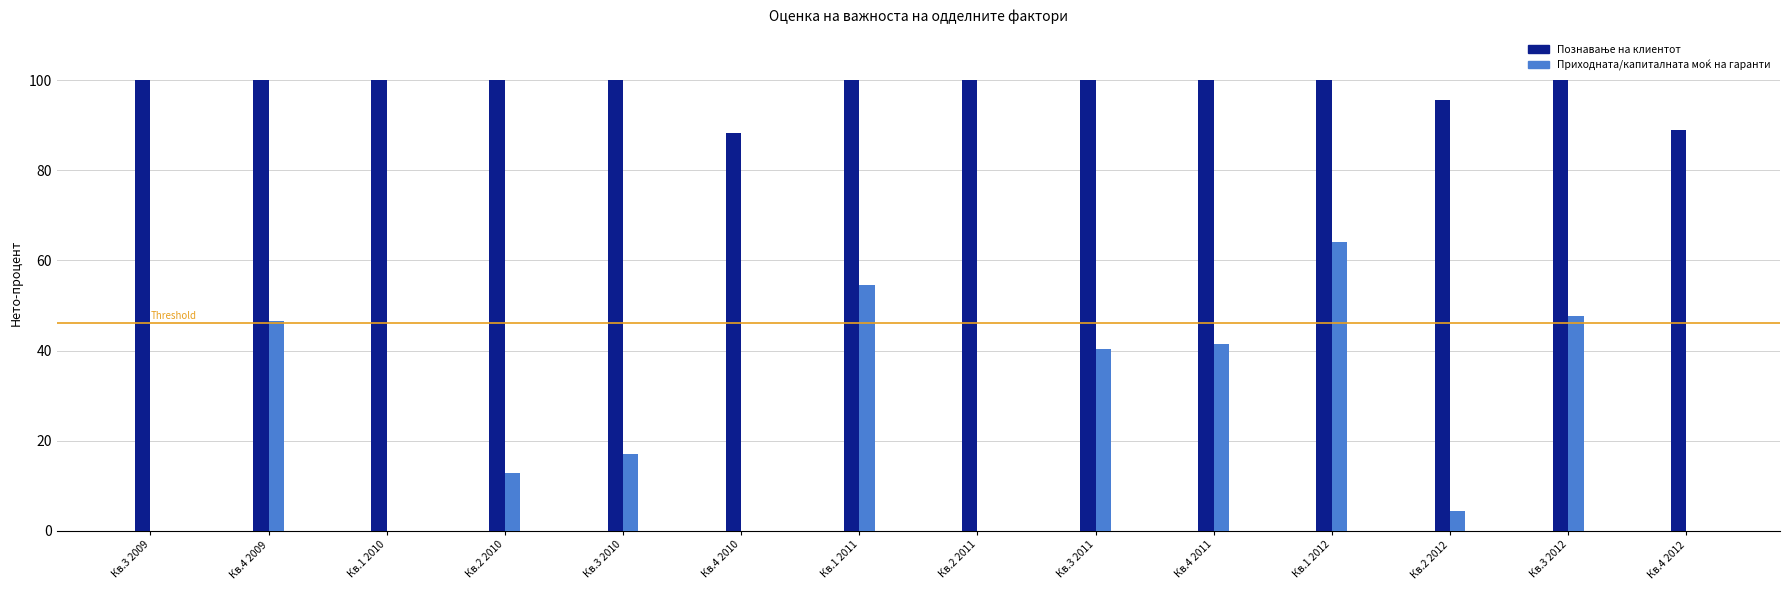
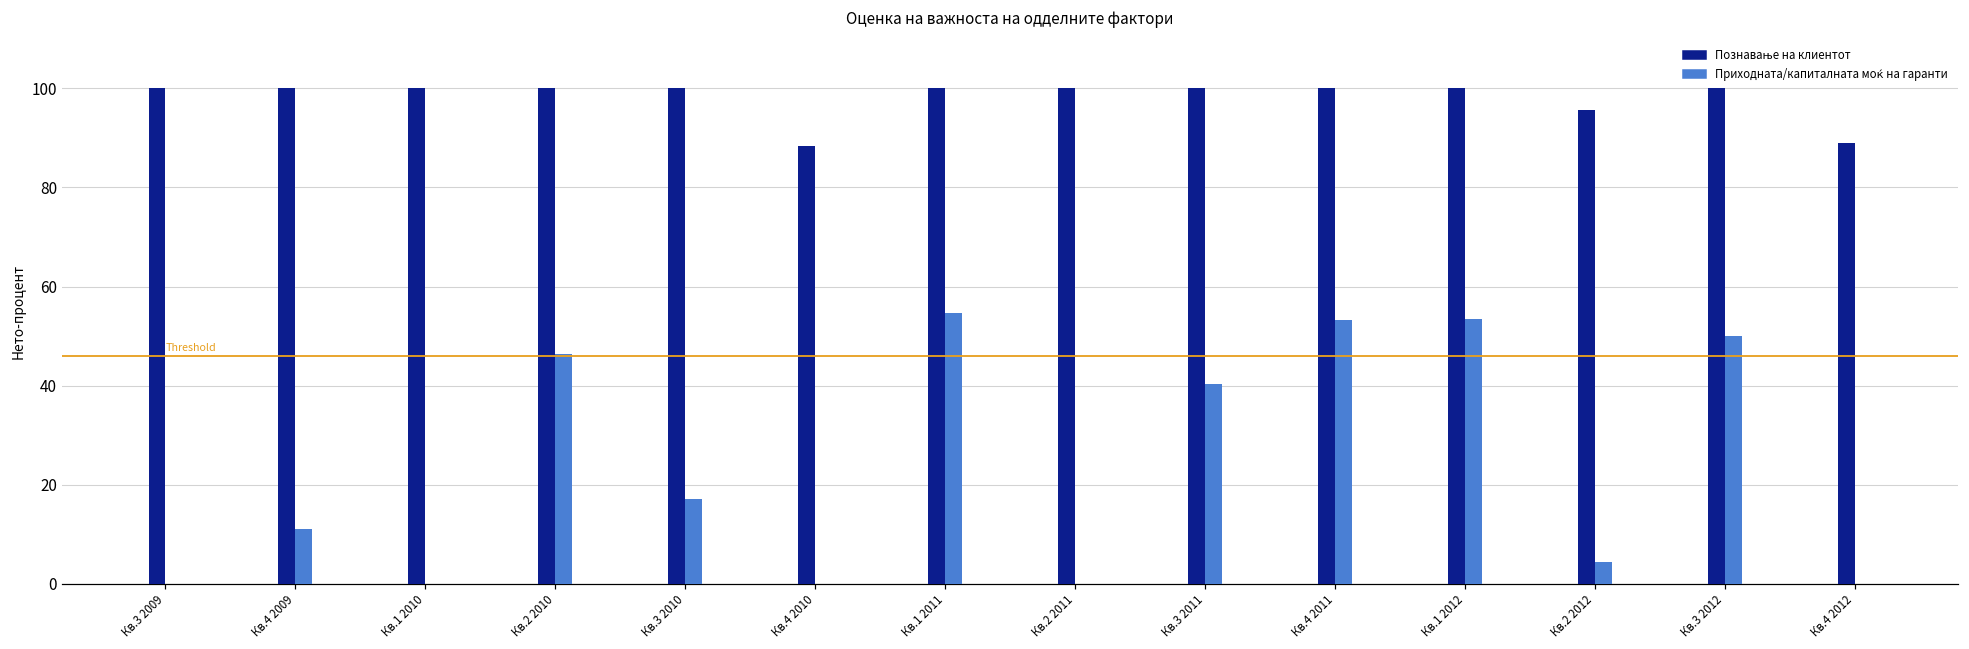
  {
    "Познавање на клиентот": {
      "Кв.3 2009": 100,
      "Кв.4 2009": 100,
      "Кв.1 2010": 100,
      "Кв.2 2010": 100,
      "Кв.3 2010": 100,
      "Кв.4 2010": 88,
      "Кв.1 2011": 100,
      "Кв.2 2011": 100,
      "Кв.3 2011": 100,
      "Кв.4 2011": 100,
      "Кв.1 2012": 100,
      "Кв.2 2012": 96,
      "Кв.3 2012": 100,
      "Кв.4 2012": 89
    },
    "Приходната/капиталната моќ на гаранти": {
      "Кв.3 2009": 0,
-     "Кв.4 2009": 47,
+     "Кв.4 2009": 11,
      "Кв.1 2010": 0,
-     "Кв.2 2010": 13,
+     "Кв.2 2010": 46,
      "Кв.3 2010": 17,
      "Кв.4 2010": 0,
      "Кв.1 2011": 55,
      "Кв.2 2011": 0,
      "Кв.3 2011": 40,
-     "Кв.4 2011": 42,
-     "Кв.1 2012": 64,
+     "Кв.4 2011": 53,
+     "Кв.1 2012": 54,
      "Кв.2 2012": 4,
-     "Кв.3 2012": 48,
+     "Кв.3 2012": 50,
      "Кв.4 2012": 0
    }
  }
